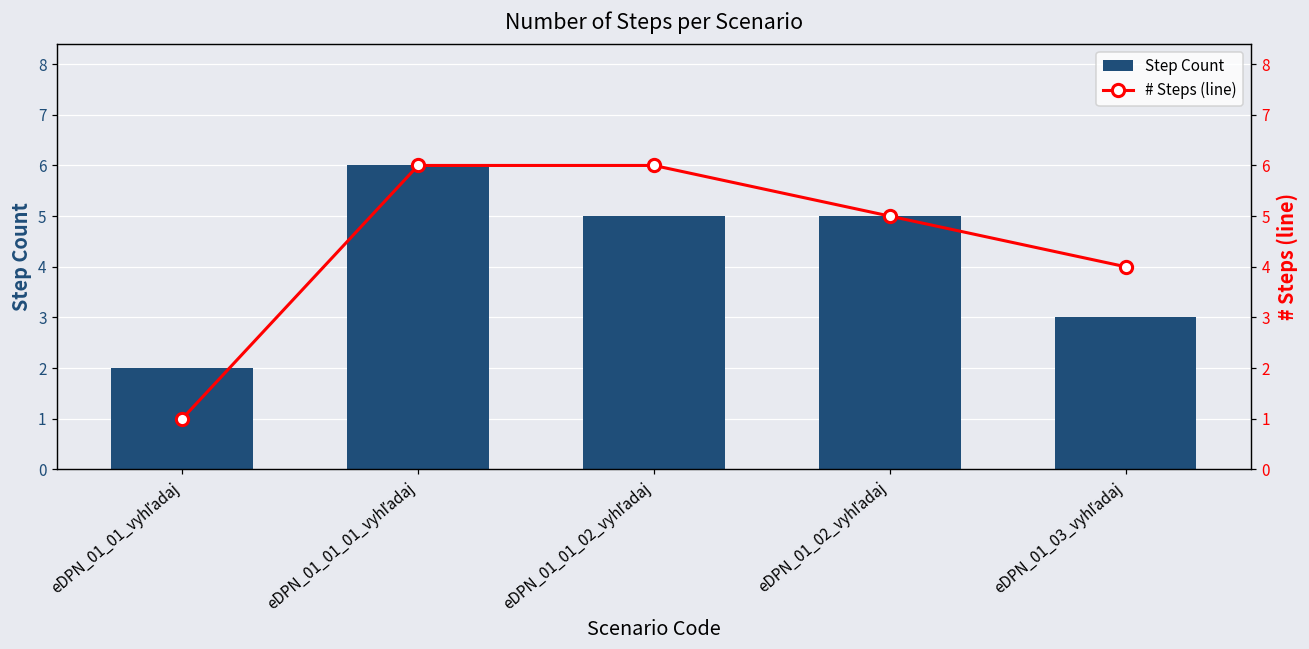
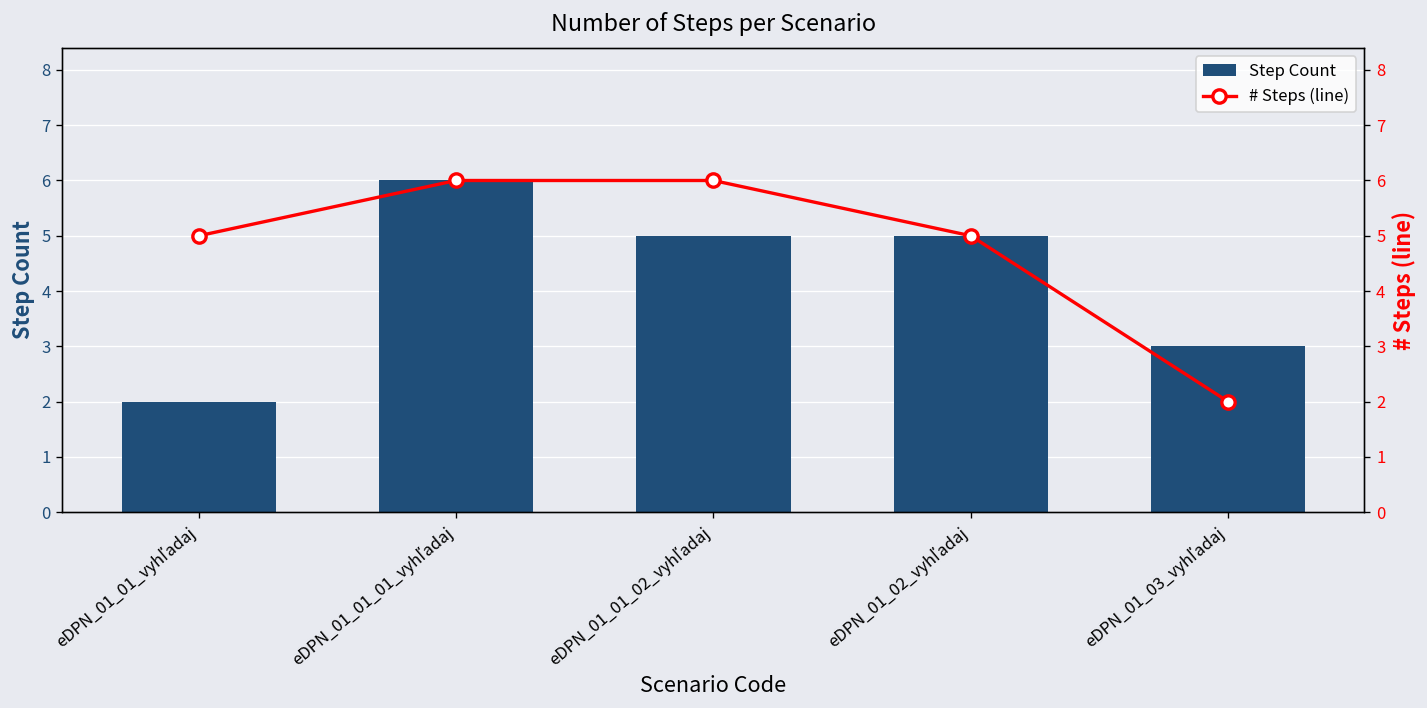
  {
    "Step Count": {
      "eDPN_01_01_vyhľadaj": 2.0,
      "eDPN_01_01_01_vyhľadaj": 6.0,
      "eDPN_01_01_02_vyhľadaj": 5.0,
      "eDPN_01_02_vyhľadaj": 5.0,
      "eDPN_01_03_vyhľadaj": 3.0
    },
    "# Steps (line)": {
-     "eDPN_01_01_vyhľadaj": 1,
+     "eDPN_01_01_vyhľadaj": 5,
      "eDPN_01_01_01_vyhľadaj": 6,
      "eDPN_01_01_02_vyhľadaj": 6,
      "eDPN_01_02_vyhľadaj": 5,
-     "eDPN_01_03_vyhľadaj": 4
+     "eDPN_01_03_vyhľadaj": 2
    }
  }
